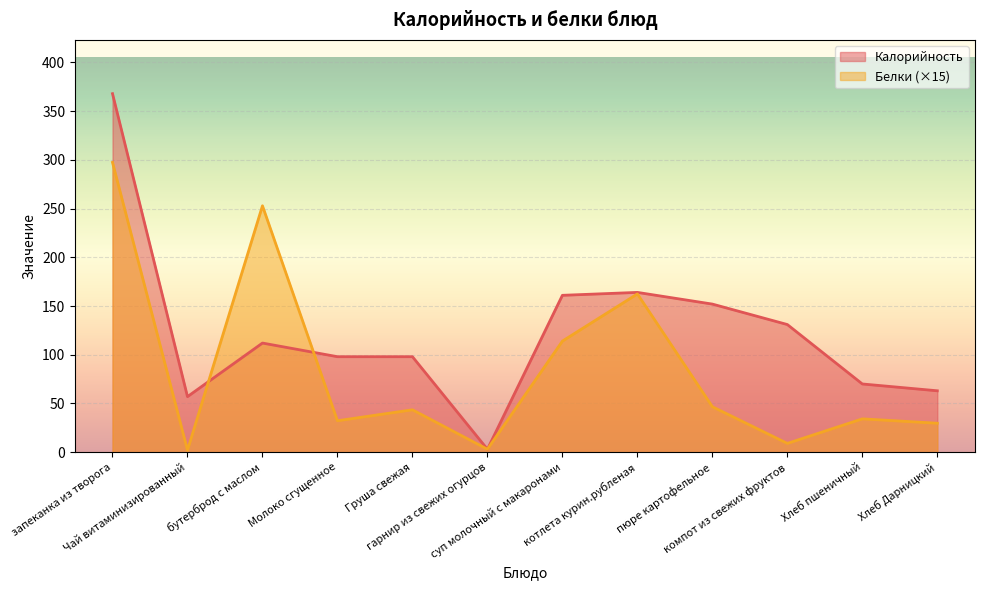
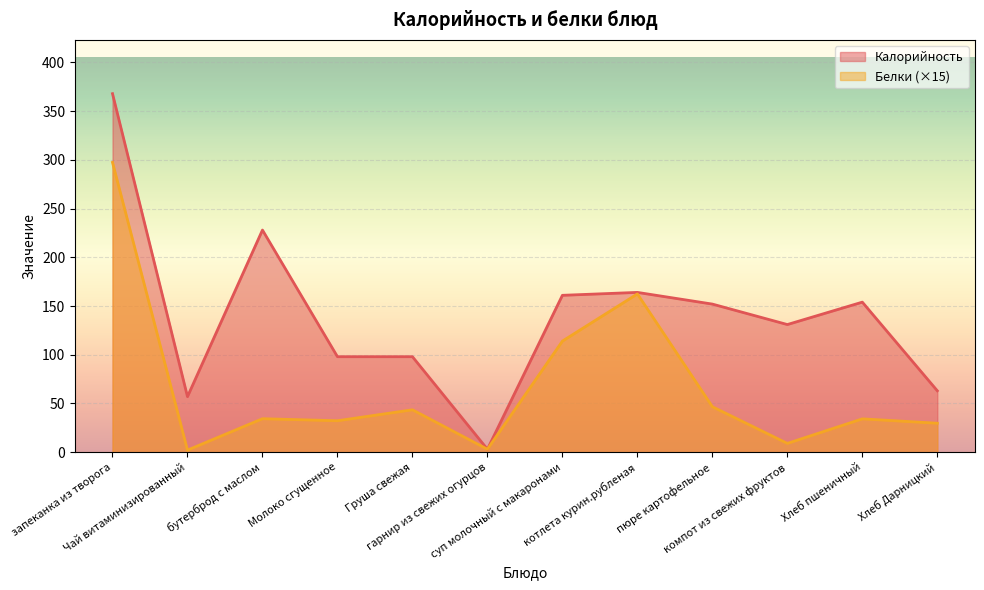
  {
    "Калорийность": {
      "запеканка из творога": 370,
      "Чай витаминизированный": 60,
-     "бутерброд с маслом": 110,
+     "бутерброд с маслом": 230,
      "Молоко сгущенное": 100,
      "Груша свежая": 100,
      "суп молочный с макаронами": 160,
      "пюре картофельное": 150,
      "компот из свежих фруктов": 130,
-     "Хлеб пшеничный": 70,
+     "Хлеб пшеничный": 150,
      "Хлеб Дарницкий": 60
    },
    "Белки (×15)": {
      "запеканка из творога": 300,
      "Чай витаминизированный": 0,
-     "бутерброд с маслом": 250,
+     "бутерброд с маслом": 30,
      "Молоко сгущенное": 30,
      "Груша свежая": 40,
      "суп молочный с макаронами": 110,
      "пюре картофельное": 50,
      "компот из свежих фруктов": 10,
      "Хлеб пшеничный": 30,
      "Хлеб Дарницкий": 30
    }
  }
